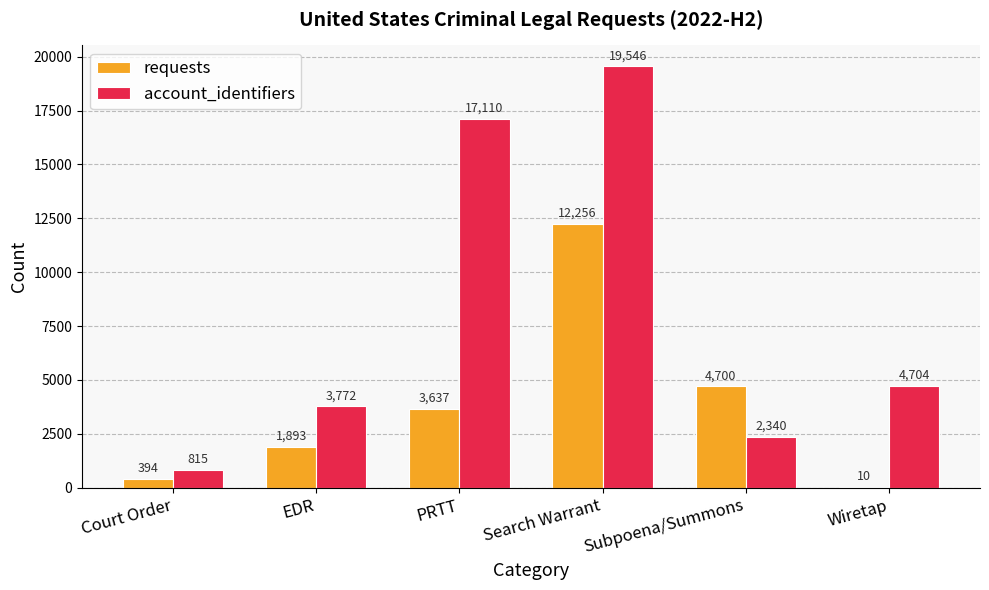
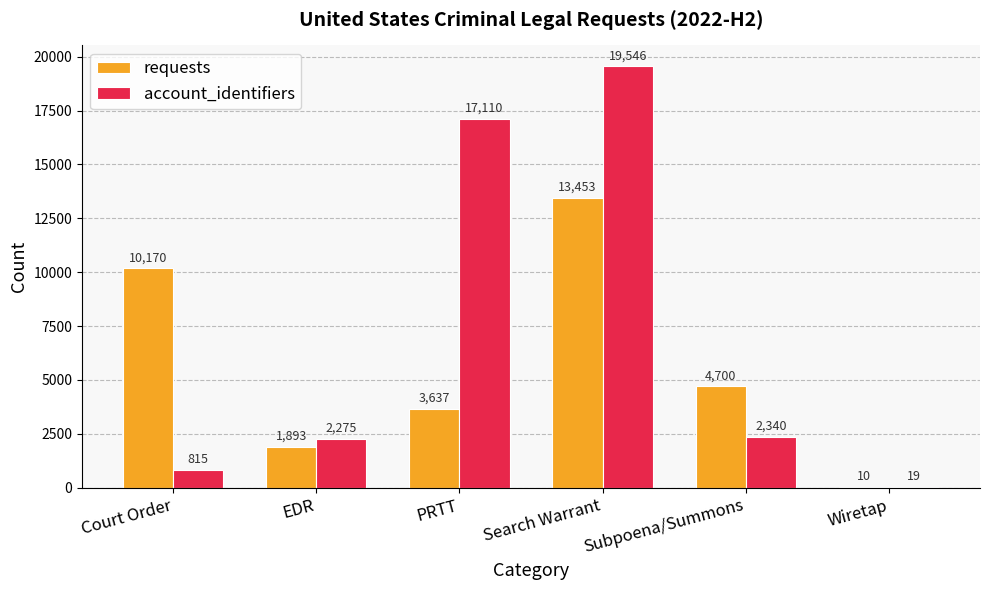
  {
    "requests": {
-     "Court Order": "394",
+     "Court Order": "10,170",
      "EDR": "1,893",
      "PRTT": "3,637",
-     "Search Warrant": "12,256",
+     "Search Warrant": "13,453",
      "Subpoena/Summons": "4,700",
      "Wiretap": "10"
    },
    "account_identifiers": {
      "Court Order": "815",
-     "EDR": "3,772",
+     "EDR": "2,275",
      "PRTT": "17,110",
      "Search Warrant": "19,546",
      "Subpoena/Summons": "2,340",
-     "Wiretap": "4,704"
+     "Wiretap": "19"
    }
  }
